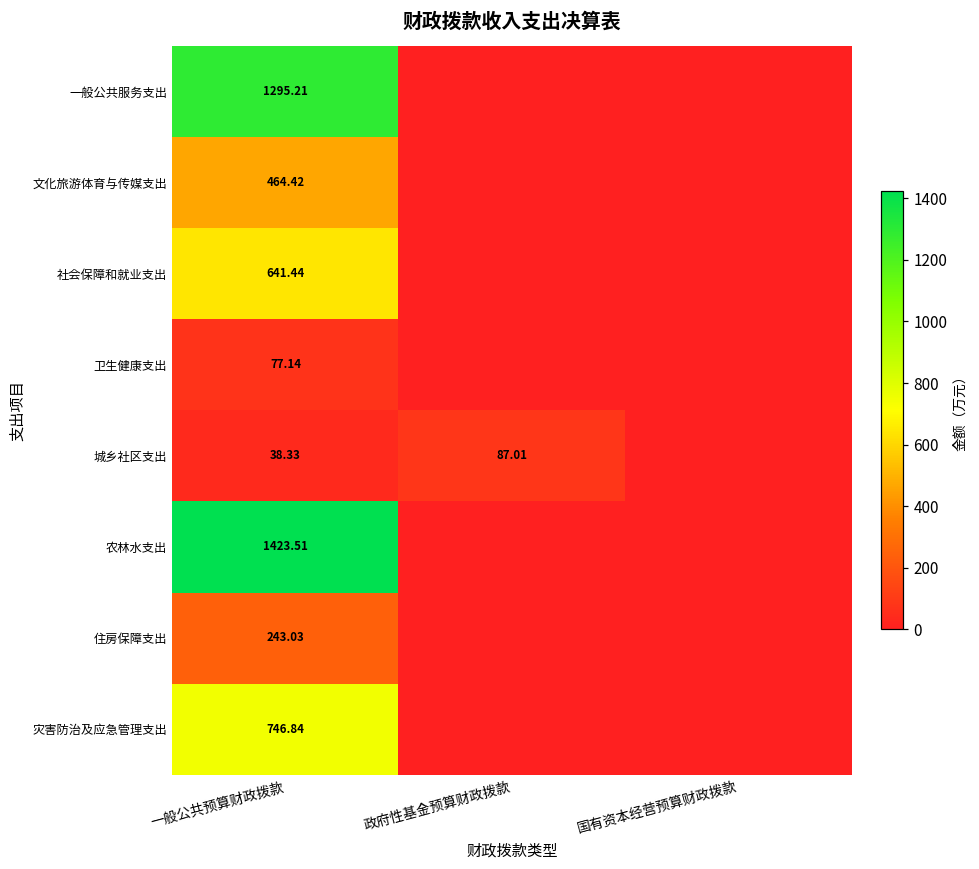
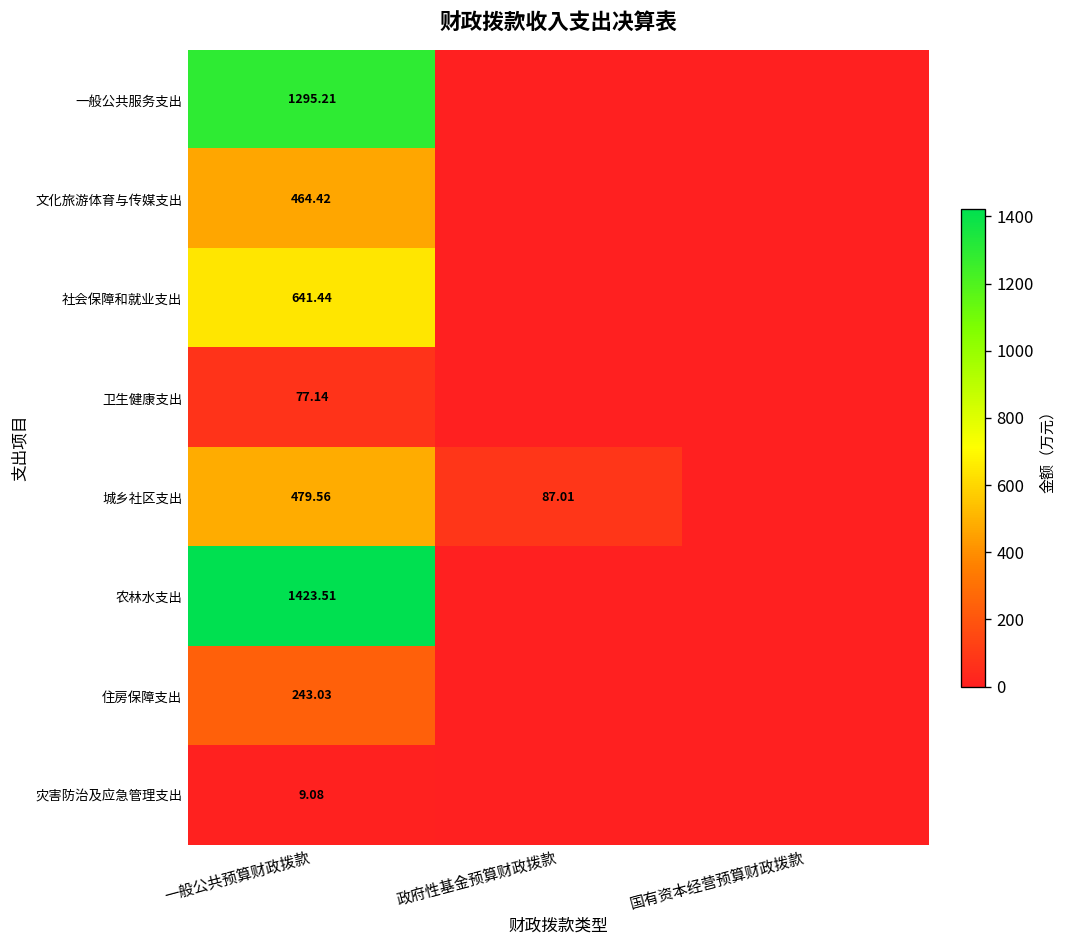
  {
    "一般公共服务支出": {
      "一般公共预算财政拨款": 1295.21
    },
    "文化旅游体育与传媒支出": {
      "一般公共预算财政拨款": 464.42
    },
    "社会保障和就业支出": {
      "一般公共预算财政拨款": 641.44
    },
    "卫生健康支出": {
      "一般公共预算财政拨款": 77.14
    },
    "城乡社区支出": {
-     "一般公共预算财政拨款": 38.33,
+     "一般公共预算财政拨款": 479.56,
      "政府性基金预算财政拨款": 87.01
    },
    "农林水支出": {
      "一般公共预算财政拨款": 1423.51
    },
    "住房保障支出": {
      "一般公共预算财政拨款": 243.03
    },
    "灾害防治及应急管理支出": {
-     "一般公共预算财政拨款": 746.84
+     "一般公共预算财政拨款": 9.08
    }
  }
